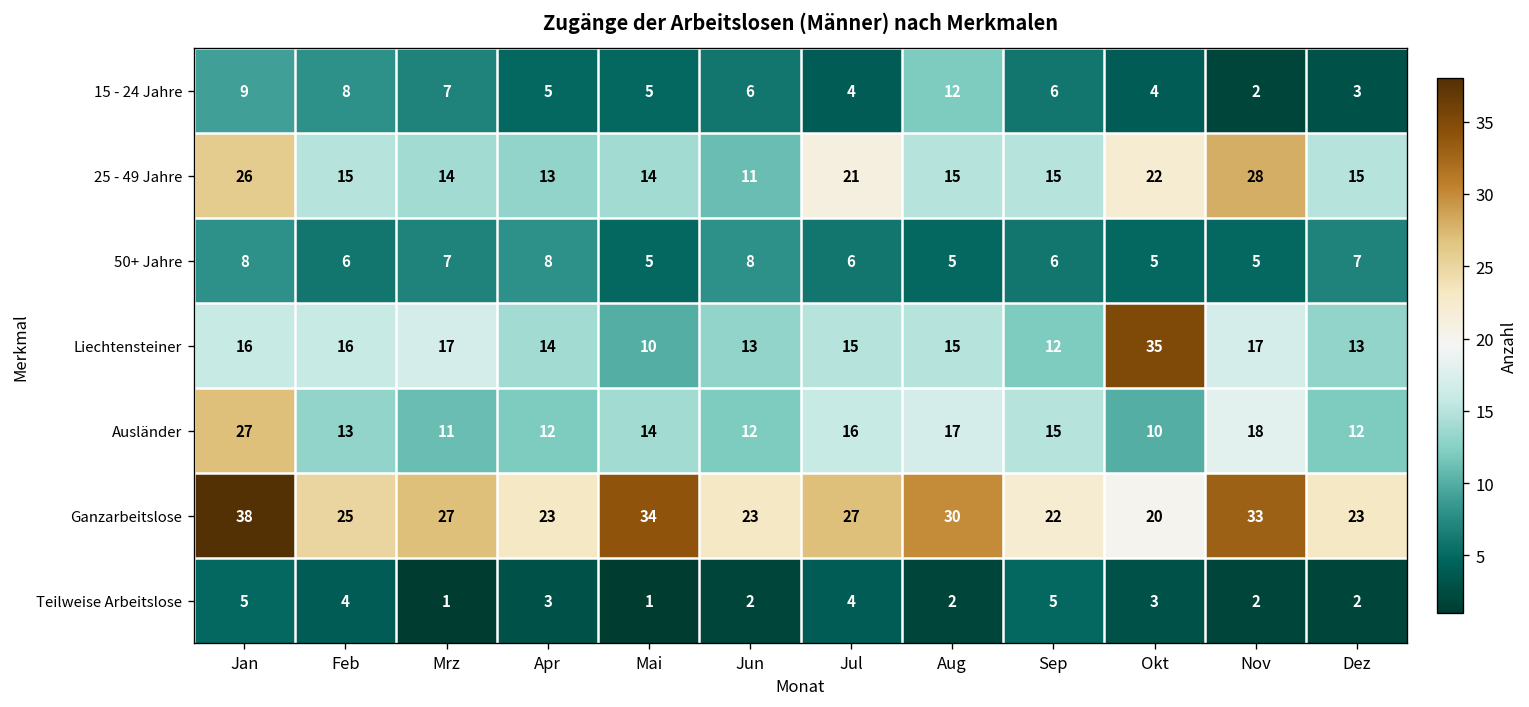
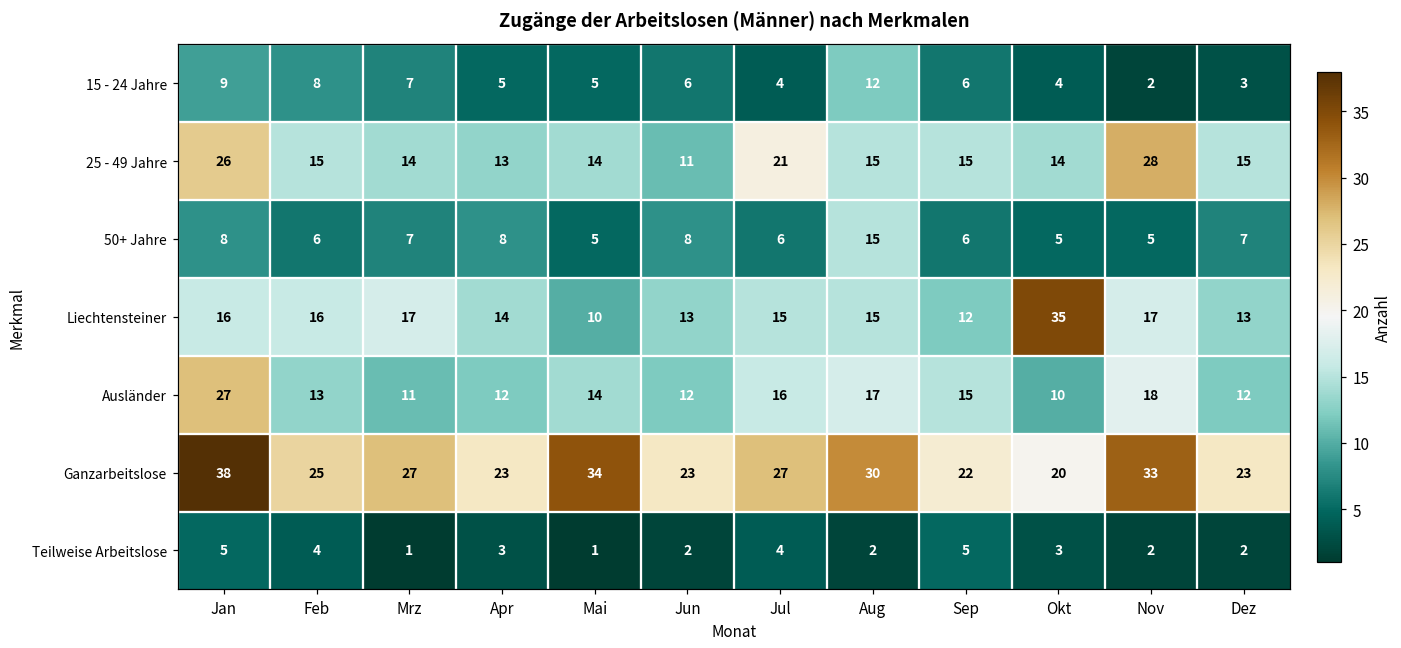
  {
    "15 - 24 Jahre": {
      "Jan": 9,
      "Feb": 8,
      "Mrz": 7,
      "Apr": 5,
      "Mai": 5,
      "Jun": 6,
      "Jul": 4,
      "Aug": 12,
      "Sep": 6,
      "Okt": 4,
      "Nov": 2,
      "Dez": 3
    },
    "25 - 49 Jahre": {
      "Jan": 26,
      "Feb": 15,
      "Mrz": 14,
      "Apr": 13,
      "Mai": 14,
      "Jun": 11,
      "Jul": 21,
      "Aug": 15,
      "Sep": 15,
-     "Okt": 22,
+     "Okt": 14,
      "Nov": 28,
      "Dez": 15
    },
    "50+ Jahre": {
      "Jan": 8,
      "Feb": 6,
      "Mrz": 7,
      "Apr": 8,
      "Mai": 5,
      "Jun": 8,
      "Jul": 6,
-     "Aug": 5,
+     "Aug": 15,
      "Sep": 6,
      "Okt": 5,
      "Nov": 5,
      "Dez": 7
    },
    "Liechtensteiner": {
      "Jan": 16,
      "Feb": 16,
      "Mrz": 17,
      "Apr": 14,
      "Mai": 10,
      "Jun": 13,
      "Jul": 15,
      "Aug": 15,
      "Sep": 12,
      "Okt": 35,
      "Nov": 17,
      "Dez": 13
    },
    "Ausländer": {
      "Jan": 27,
      "Feb": 13,
      "Mrz": 11,
      "Apr": 12,
      "Mai": 14,
      "Jun": 12,
      "Jul": 16,
      "Aug": 17,
      "Sep": 15,
      "Okt": 10,
      "Nov": 18,
      "Dez": 12
    },
    "Ganzarbeitslose": {
      "Jan": 38,
      "Feb": 25,
      "Mrz": 27,
      "Apr": 23,
      "Mai": 34,
      "Jun": 23,
      "Jul": 27,
      "Aug": 30,
      "Sep": 22,
      "Okt": 20,
      "Nov": 33,
      "Dez": 23
    },
    "Teilweise Arbeitslose": {
      "Jan": 5,
      "Feb": 4,
      "Mrz": 1,
      "Apr": 3,
      "Mai": 1,
      "Jun": 2,
      "Jul": 4,
      "Aug": 2,
      "Sep": 5,
      "Okt": 3,
      "Nov": 2,
      "Dez": 2
    }
  }
